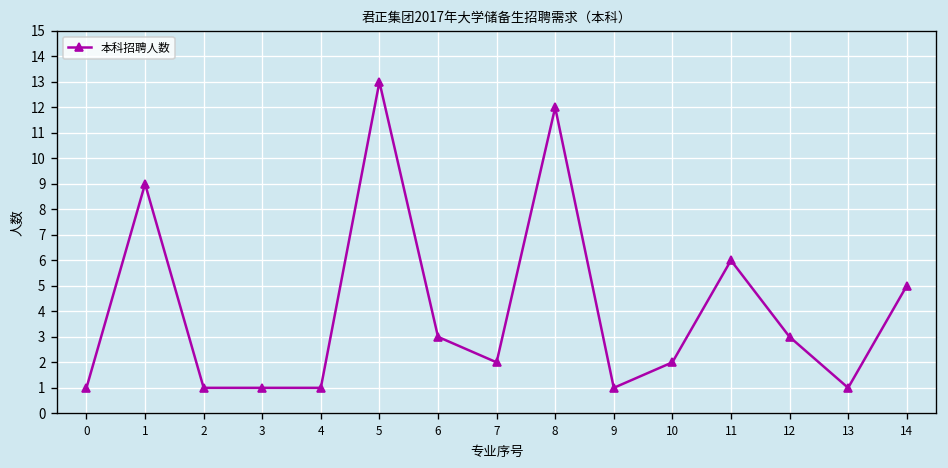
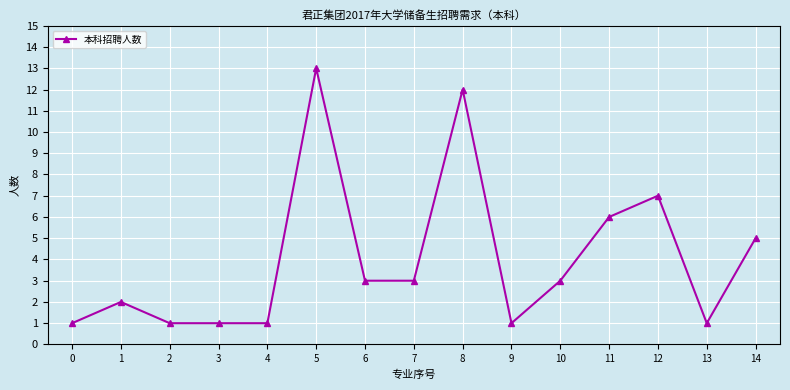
  {
    "0": 1,
-   "1": 9,
+   "1": 2,
    "2": 1,
    "3": 1,
    "4": 1,
    "5": 13,
    "6": 3,
-   "7": 2,
+   "7": 3,
    "8": 12,
    "9": 1,
-   "10": 2,
+   "10": 3,
    "11": 6,
-   "12": 3,
+   "12": 7,
    "13": 1,
    "14": 5
  }
